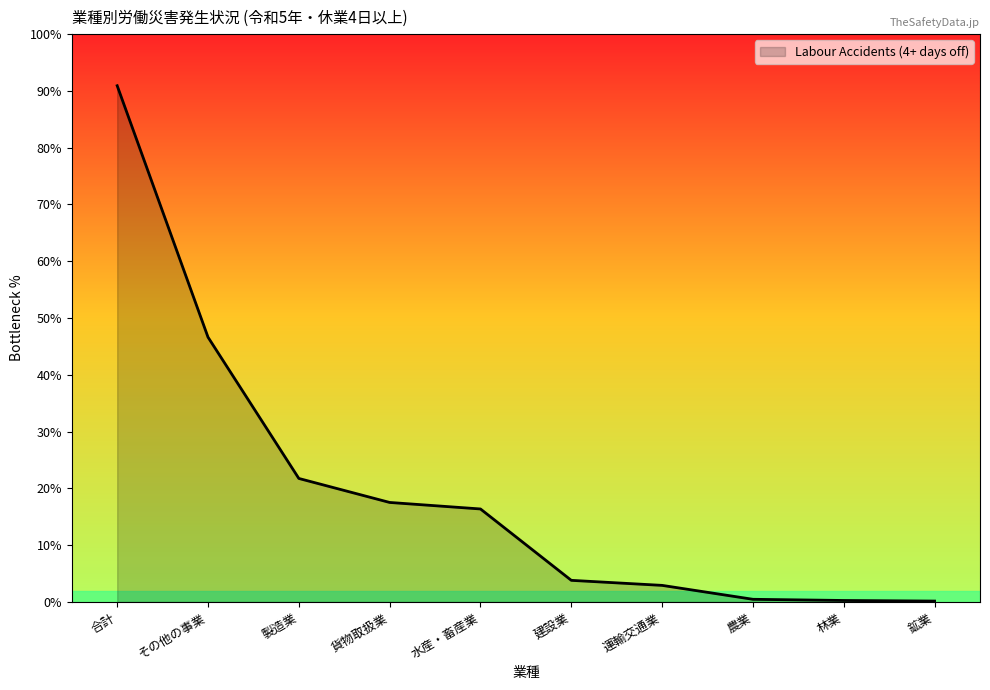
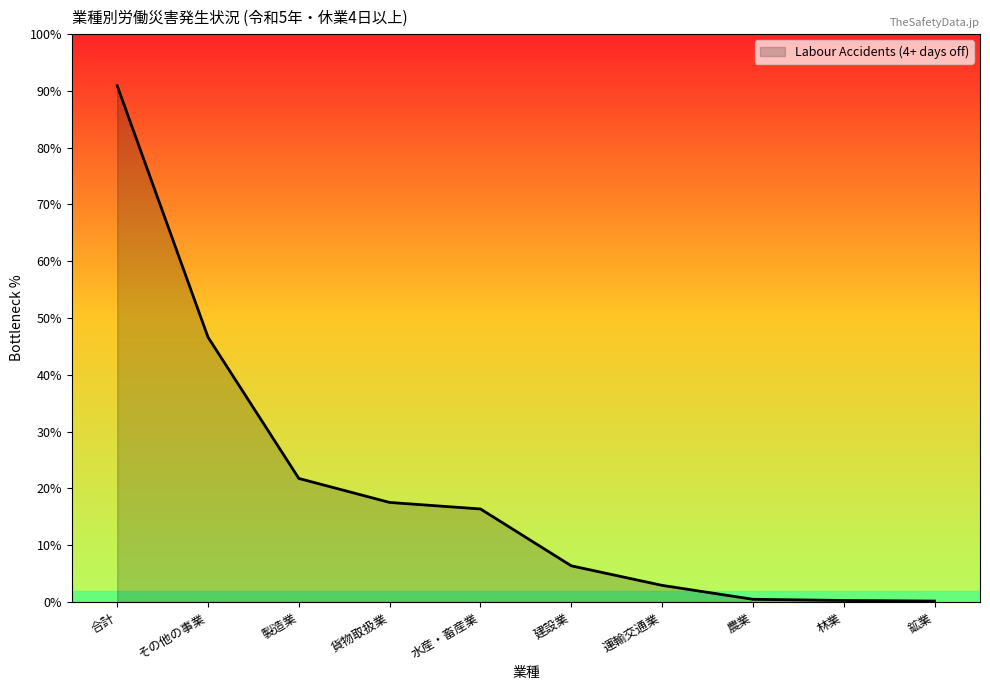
  {
    "合計": "91%",
    "その他の事業": "47%",
    "製造業": "22%",
    "貨物取扱業": "18%",
    "水産・畜産業": "16%",
-   "建設業": "4%",
+   "建設業": "6%",
    "運輸交通業": "3%"
  }
